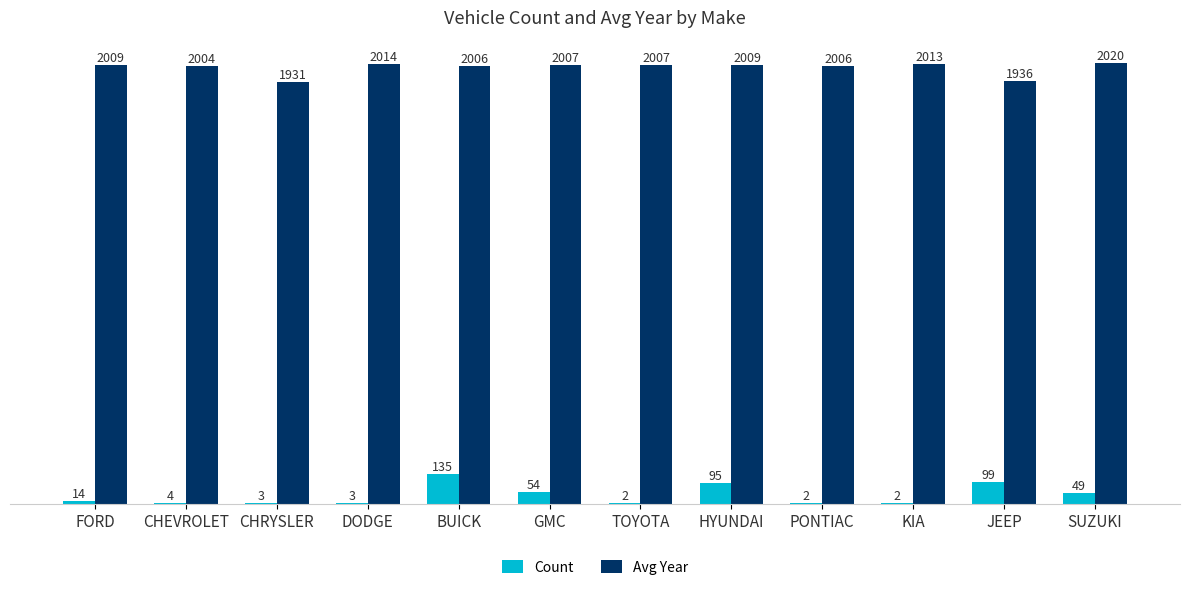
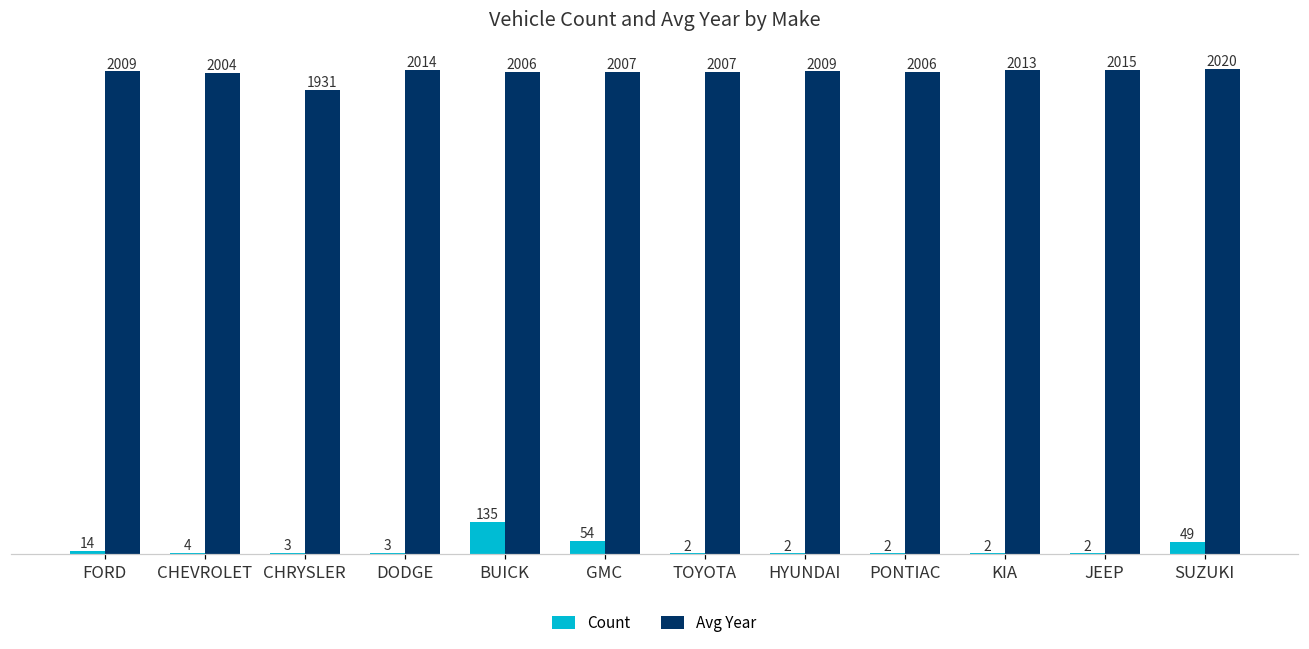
  {
    "Count": {
      "FORD": 14,
      "CHEVROLET": 4,
      "CHRYSLER": 3,
      "DODGE": 3,
      "BUICK": 135,
      "GMC": 54,
      "TOYOTA": 2,
-     "HYUNDAI": 95,
+     "HYUNDAI": 2,
      "PONTIAC": 2,
      "KIA": 2,
-     "JEEP": 99,
+     "JEEP": 2,
      "SUZUKI": 49
    },
    "Avg Year": {
      "FORD": 2009,
      "CHEVROLET": 2004,
      "CHRYSLER": 1931,
      "DODGE": 2014,
      "BUICK": 2006,
      "GMC": 2007,
      "TOYOTA": 2007,
      "HYUNDAI": 2009,
      "PONTIAC": 2006,
      "KIA": 2013,
-     "JEEP": 1936,
+     "JEEP": 2015,
      "SUZUKI": 2020
    }
  }
